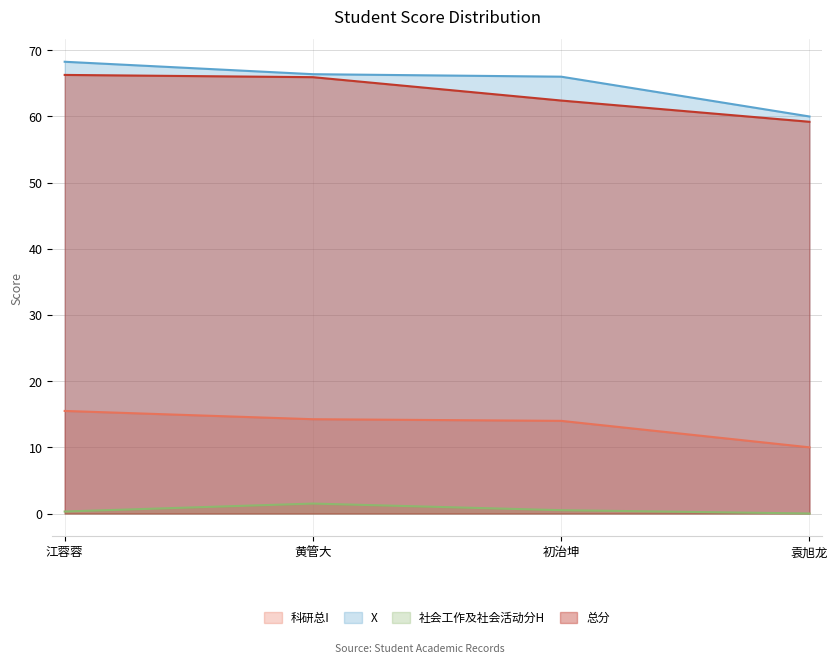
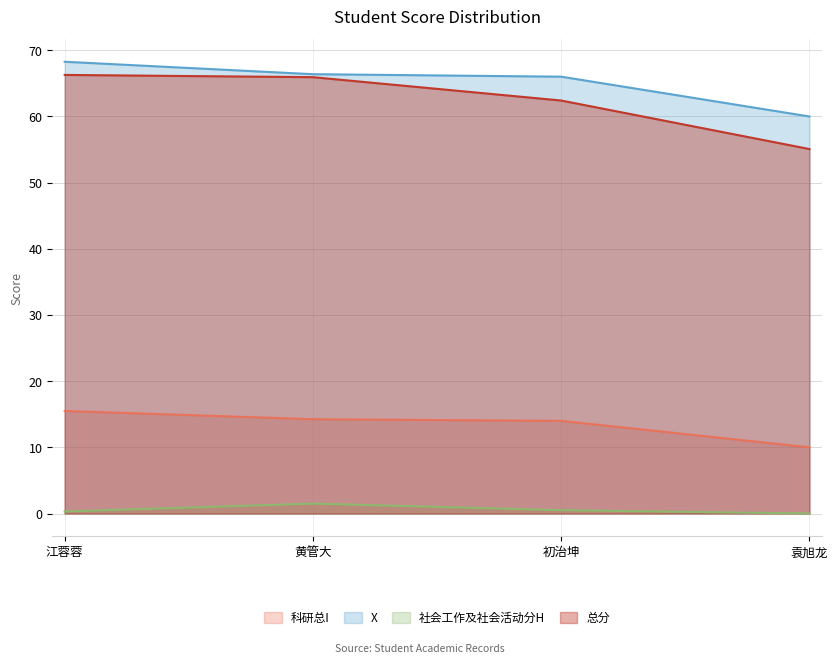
  {
    "总分": {
      "江蓉蓉": 66,
      "黄管大": 66,
      "初治坤": 62,
-     "袁旭龙": 59
+     "袁旭龙": 55
    }
  }
